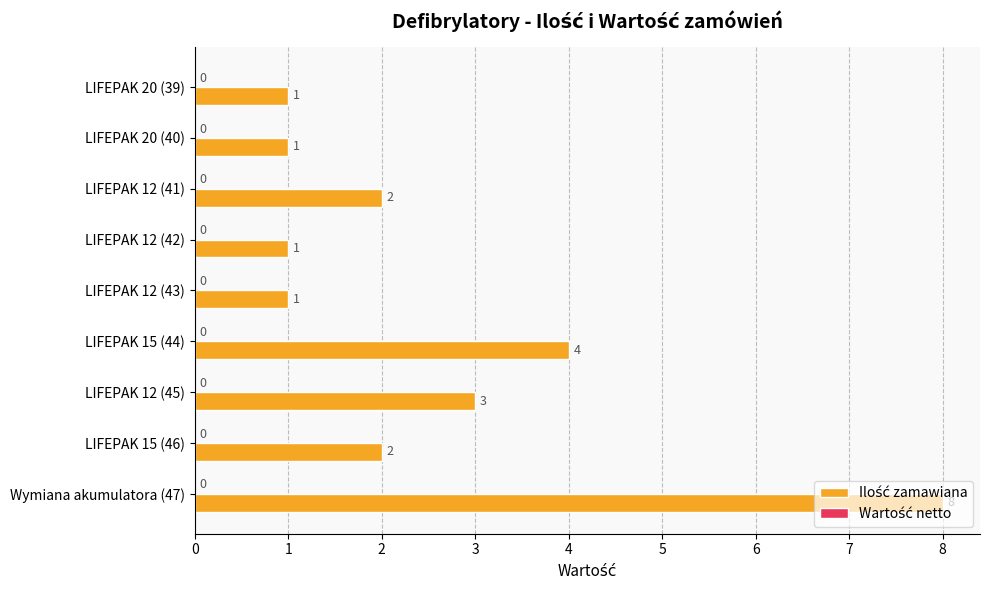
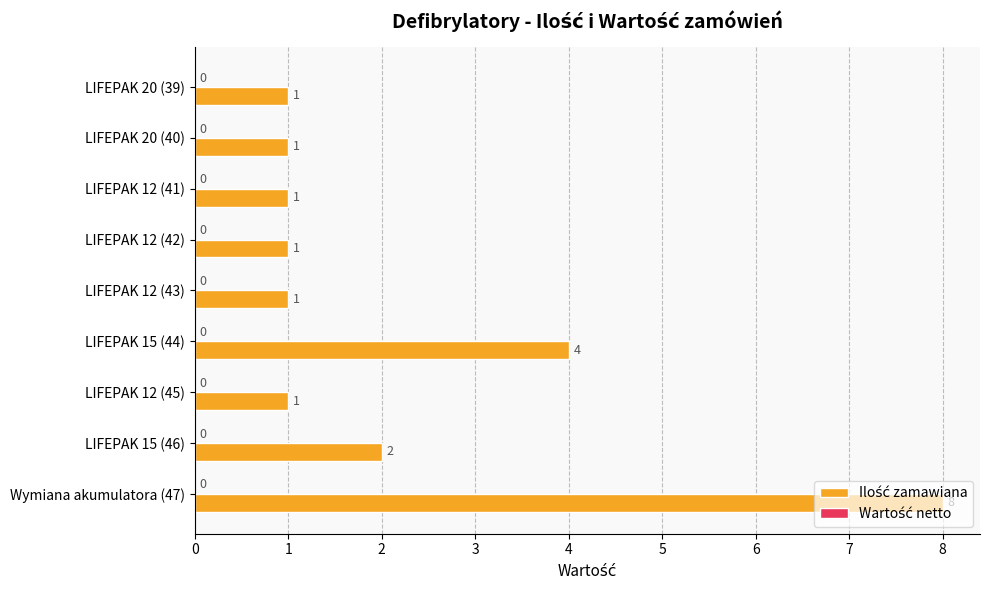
  {
    "Ilość zamawiana": {
      "LIFEPAK 20 (39)": 1,
      "LIFEPAK 20 (40)": 1,
-     "LIFEPAK 12 (41)": 2,
+     "LIFEPAK 12 (41)": 1,
      "LIFEPAK 12 (42)": 1,
      "LIFEPAK 12 (43)": 1,
      "LIFEPAK 15 (44)": 4,
-     "LIFEPAK 12 (45)": 3,
+     "LIFEPAK 12 (45)": 1,
      "LIFEPAK 15 (46)": 2
    },
    "Wartość netto": {
      "LIFEPAK 20 (39)": 0,
      "LIFEPAK 20 (40)": 0,
      "LIFEPAK 12 (41)": 0,
      "LIFEPAK 12 (42)": 0,
      "LIFEPAK 12 (43)": 0,
      "LIFEPAK 15 (44)": 0,
      "LIFEPAK 12 (45)": 0,
      "LIFEPAK 15 (46)": 0,
      "Wymiana akumulatora (47)": 0
    }
  }
